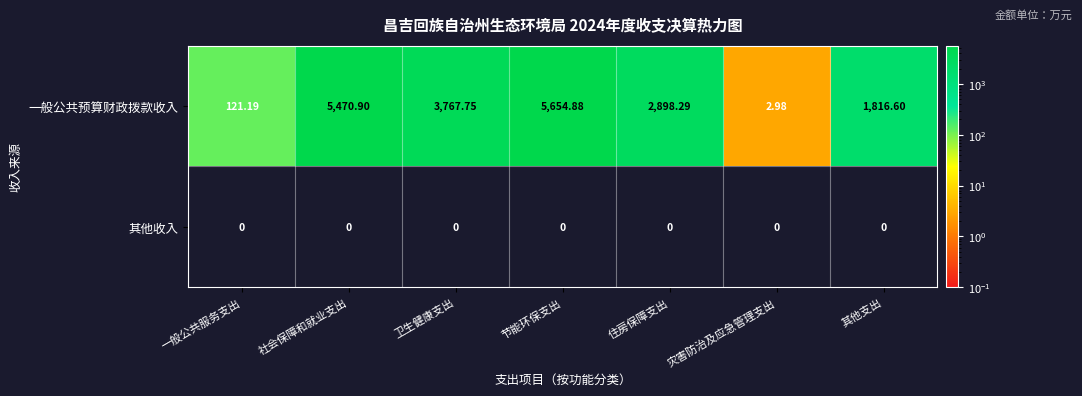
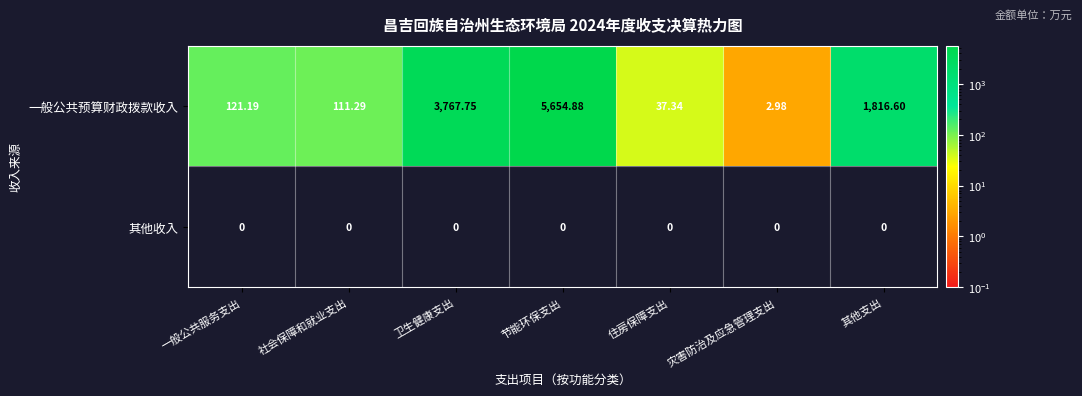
  {
    "一般公共预算财政拨款收入": {
      "一般公共服务支出": "121.19",
-     "社会保障和就业支出": "5,470.90",
+     "社会保障和就业支出": "111.29",
      "卫生健康支出": "3,767.75",
      "节能环保支出": "5,654.88",
-     "住房保障支出": "2,898.29",
+     "住房保障支出": "37.34",
      "灾害防治及应急管理支出": "2.98",
      "其他支出": "1,816.60"
    },
    "其他收入": {
      "一般公共服务支出": "0",
      "社会保障和就业支出": "0",
      "卫生健康支出": "0",
      "节能环保支出": "0",
      "住房保障支出": "0",
      "灾害防治及应急管理支出": "0",
      "其他支出": "0"
    }
  }
